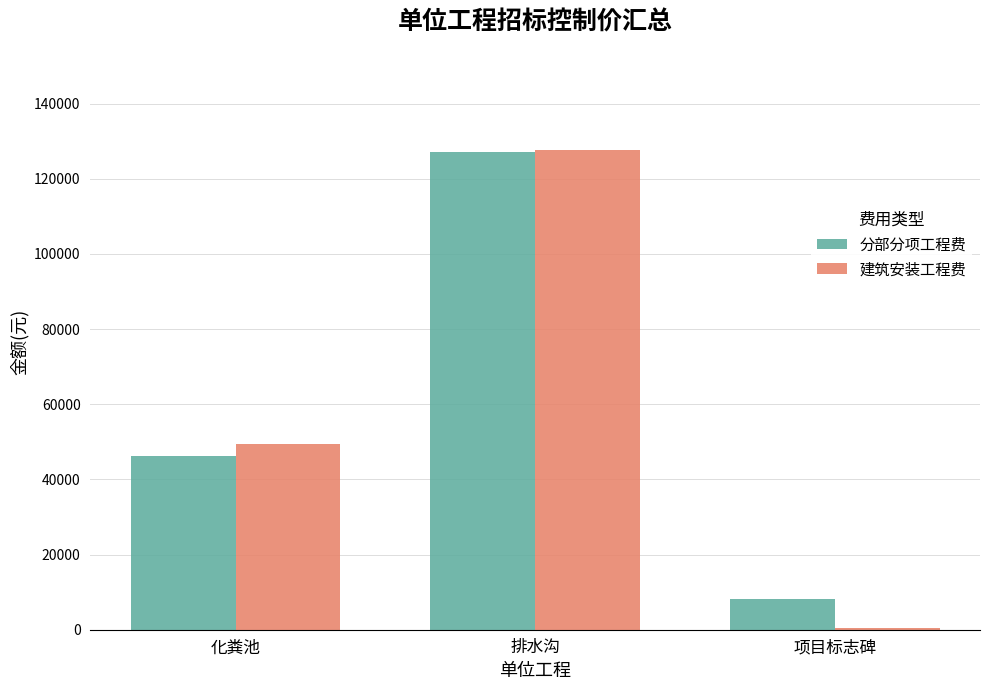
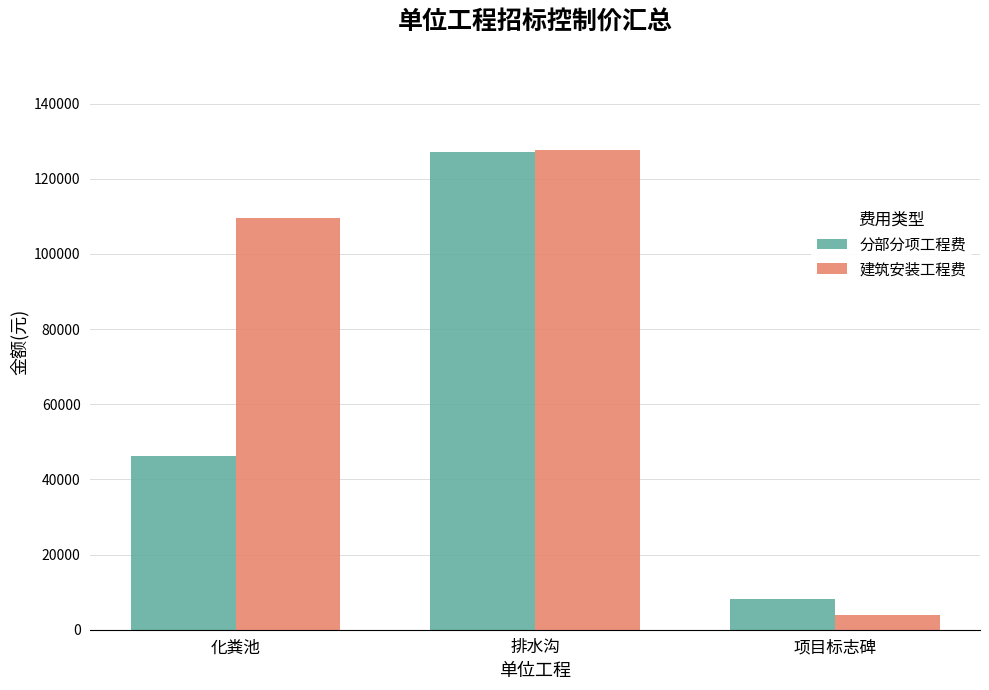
  {
    "分部分项工程费": {
      "化粪池": 46000,
      "排水沟": 127000,
      "项目标志碑": 8000
    },
    "建筑安装工程费": {
-     "化粪池": 50000,
+     "化粪池": 109000,
      "排水沟": 128000,
-     "项目标志碑": 1000
+     "项目标志碑": 4000
    }
  }
